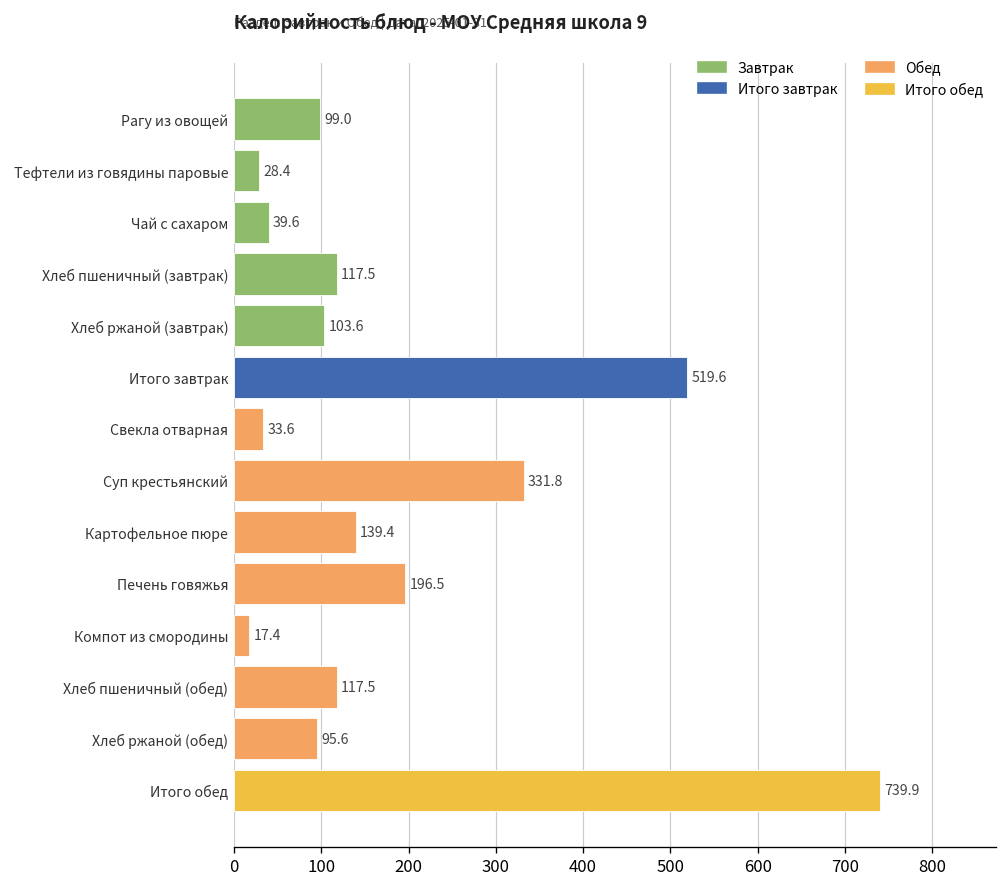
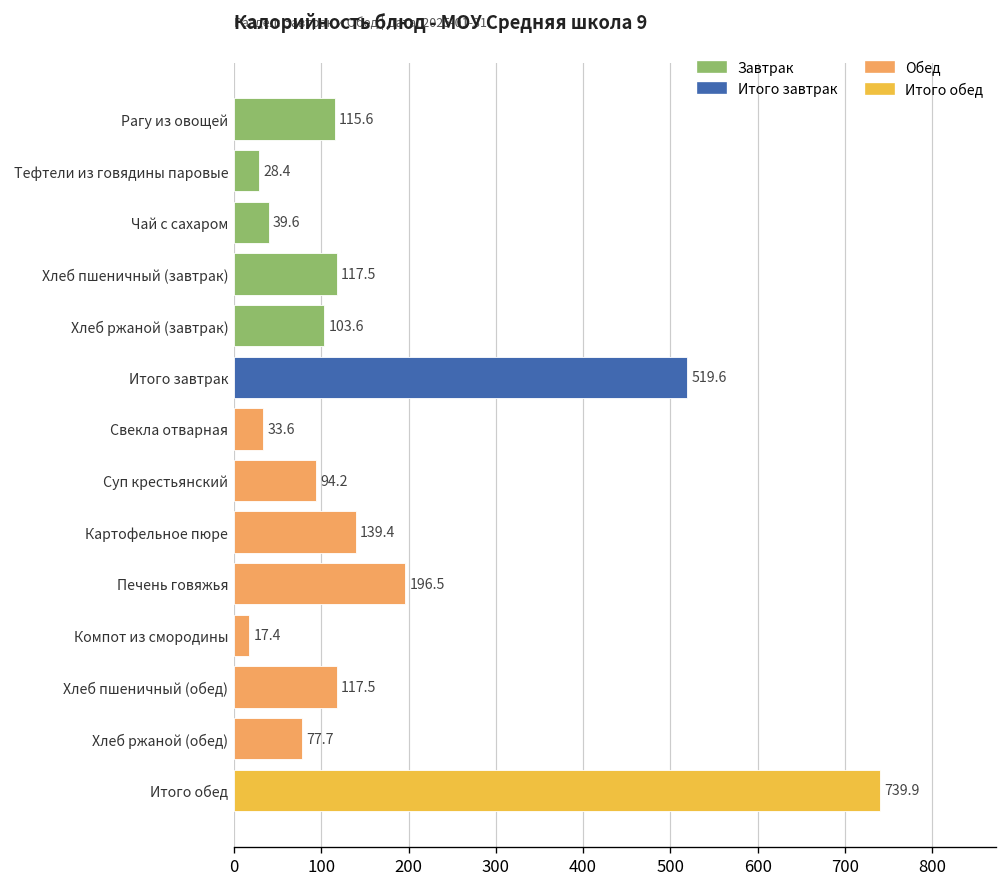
  {
-   "Рагу из овощей": 99.0,
+   "Рагу из овощей": 115.6,
    "Тефтели из говядины паровые": 28.4,
    "Чай с сахаром": 39.6,
    "Хлеб пшеничный (завтрак)": 117.5,
    "Хлеб ржаной (завтрак)": 103.6,
    "Итого завтрак": 519.6,
    "Свекла отварная": 33.6,
-   "Суп крестьянский": 331.8,
+   "Суп крестьянский": 94.2,
    "Картофельное пюре": 139.4,
    "Печень говяжья": 196.5,
    "Компот из смородины": 17.4,
    "Хлеб пшеничный (обед)": 117.5,
-   "Хлеб ржаной (обед)": 95.6,
+   "Хлеб ржаной (обед)": 77.7,
    "Итого обед": 739.9
  }
